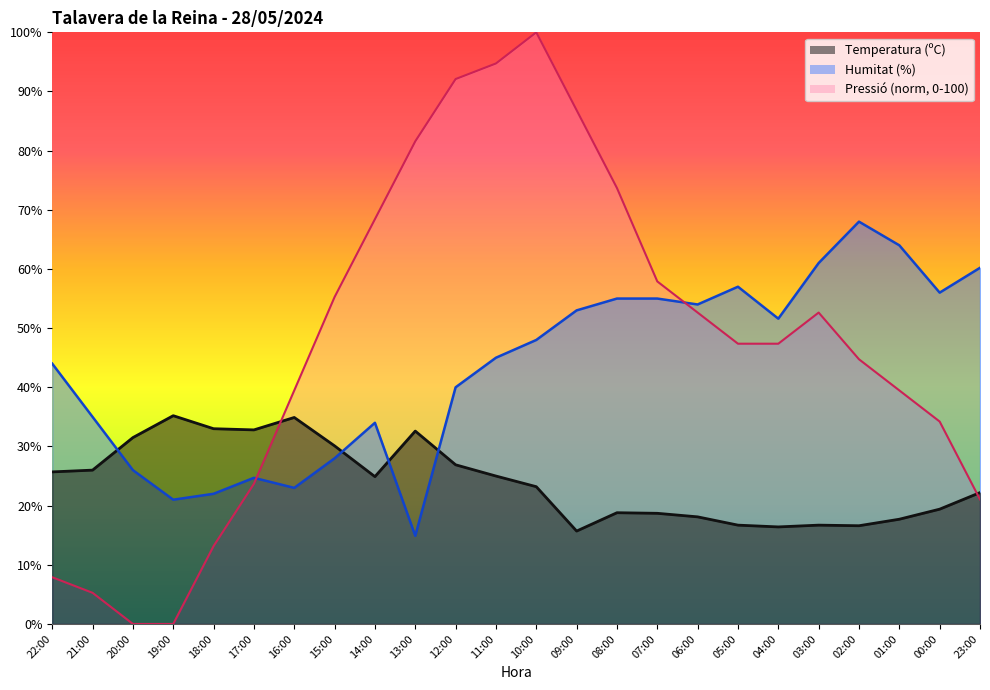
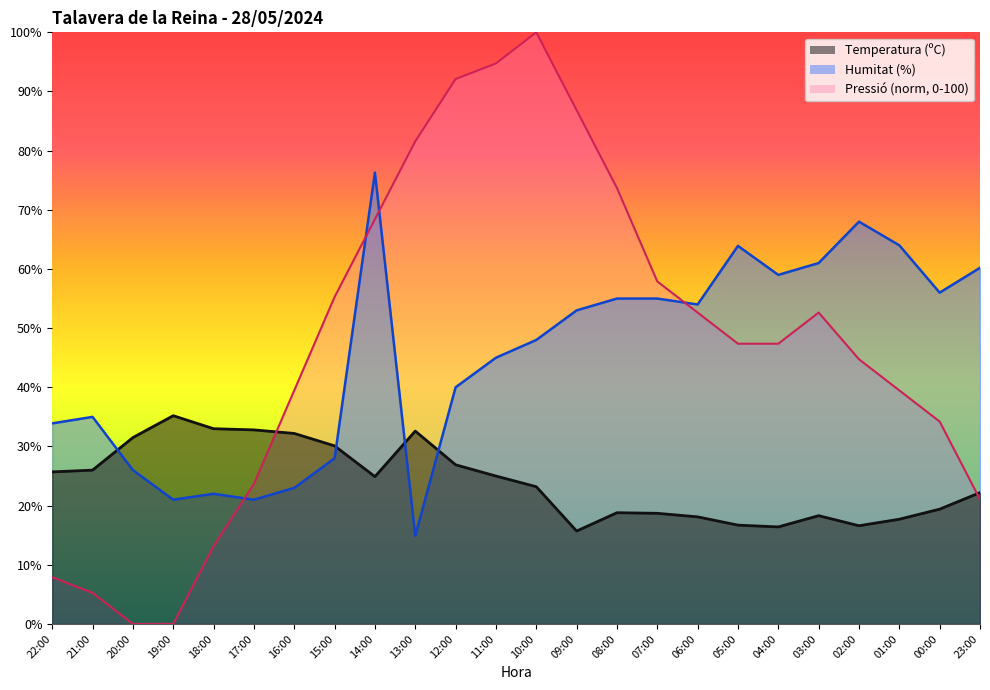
  {
    "Temperatura (ºC)": {
      "22:00": "26%",
      "21:00": "26%",
      "20:00": "32%",
      "19:00": "35%",
      "18:00": "33%",
      "17:00": "33%",
-     "16:00": "35%",
+     "16:00": "32%",
      "15:00": "30%",
      "14:00": "25%",
      "13:00": "33%",
      "12:00": "27%",
      "11:00": "25%",
      "10:00": "23%",
      "09:00": "16%",
      "08:00": "19%",
      "07:00": "19%",
      "06:00": "18%",
      "05:00": "17%",
      "04:00": "16%",
-     "03:00": "17%",
+     "03:00": "18%",
      "02:00": "17%",
      "01:00": "18%",
      "00:00": "19%",
      "23:00": "22%"
    },
    "Humitat (%)": {
-     "22:00": "44%",
+     "22:00": "34%",
      "21:00": "35%",
      "20:00": "26%",
      "19:00": "21%",
      "18:00": "22%",
-     "17:00": "25%",
+     "17:00": "21%",
      "16:00": "23%",
      "15:00": "28%",
-     "14:00": "34%",
+     "14:00": "76%",
      "13:00": "15%",
      "12:00": "40%",
      "11:00": "45%",
      "10:00": "48%",
      "09:00": "53%",
      "08:00": "55%",
      "07:00": "55%",
      "06:00": "54%",
-     "05:00": "57%",
-     "04:00": "52%",
+     "05:00": "64%",
+     "04:00": "59%",
      "03:00": "61%",
      "02:00": "68%",
      "01:00": "64%",
      "00:00": "56%",
      "23:00": "60%"
    }
  }
